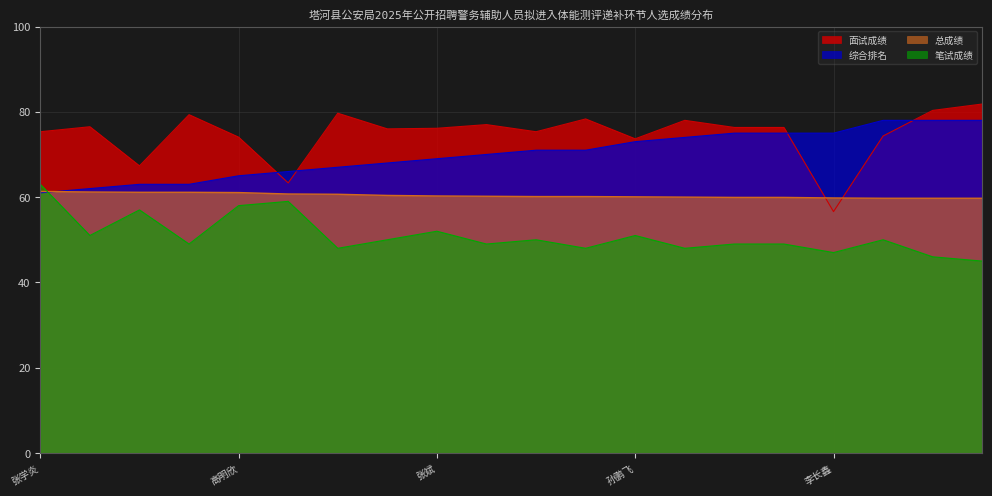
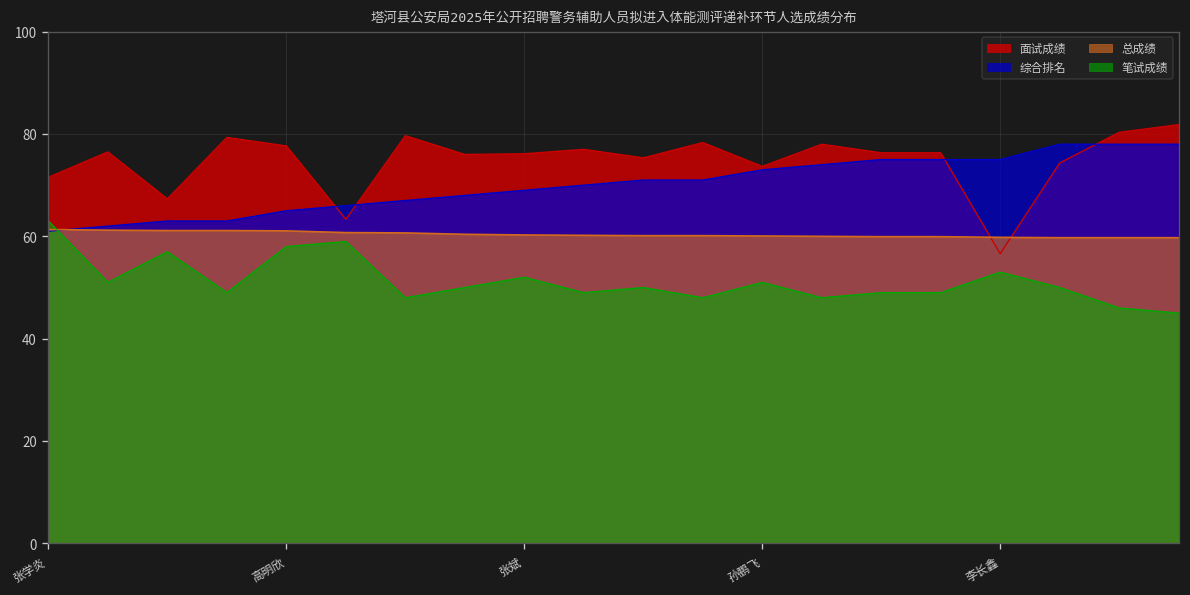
  {
    "面试成绩": {
-     "张学炎": 75,
-     "高明欣": 74,
+     "张学炎": 72,
+     "高明欣": 78,
      "张斌": 76,
      "孙鹏飞": 74,
      "李长鑫": 57
    },
    "综合排名": {
      "高明欣": 65,
      "张斌": 69,
      "孙鹏飞": 73,
      "李长鑫": 75
    },
    "总成绩": {
      "高明欣": 61,
      "张斌": 60,
      "孙鹏飞": 60,
      "李长鑫": 60
    },
    "笔试成绩": {
      "张学炎": 63,
      "高明欣": 58,
      "张斌": 52,
      "孙鹏飞": 51,
-     "李长鑫": 47
+     "李长鑫": 53
    }
  }
